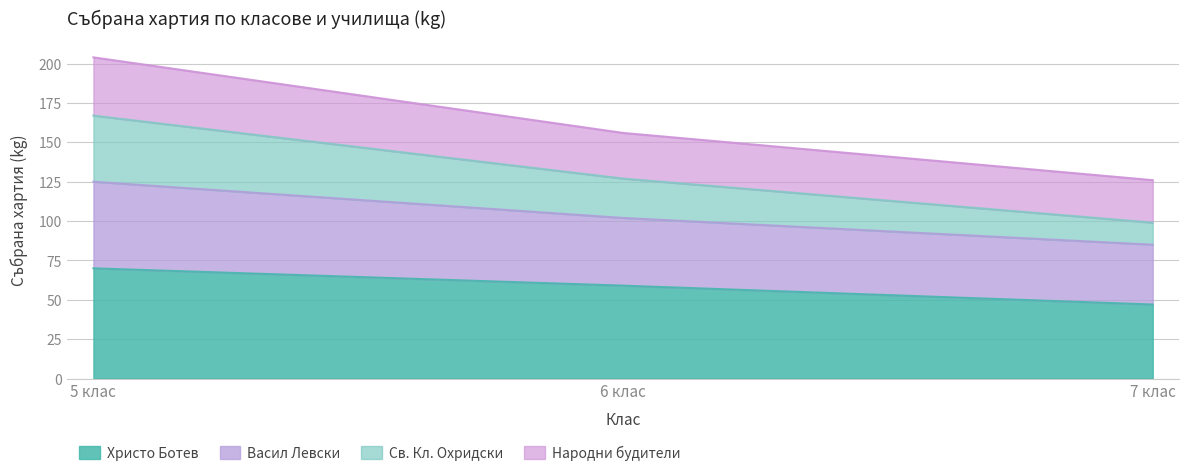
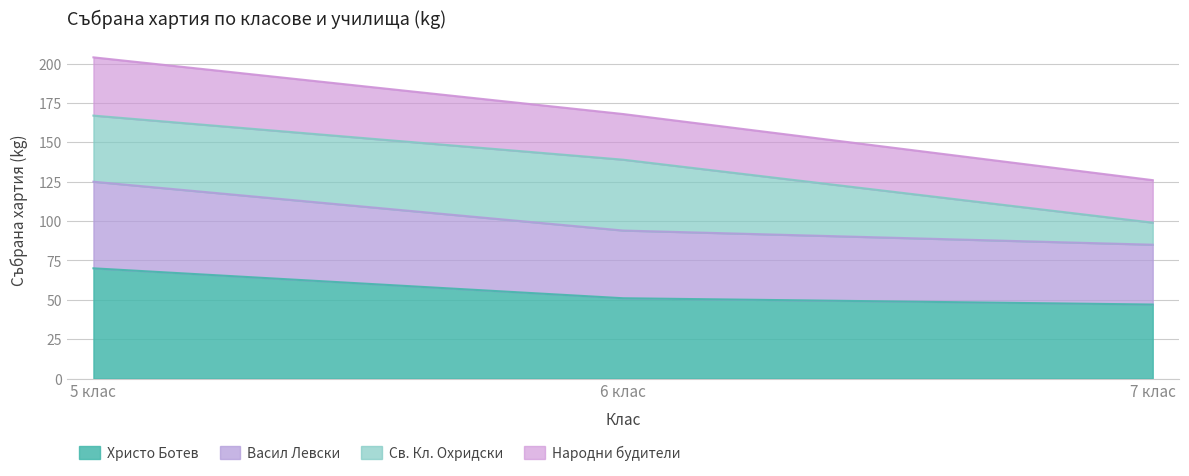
  {
    "Христо Ботев": {
      "5 клас": 70,
-     "6 клас": 59,
+     "6 клас": 51,
      "7 клас": 47
    },
    "Св. Кл. Охридски": {
      "5 клас": 42,
-     "6 клас": 25,
+     "6 клас": 45,
      "7 клас": 14
    }
  }
